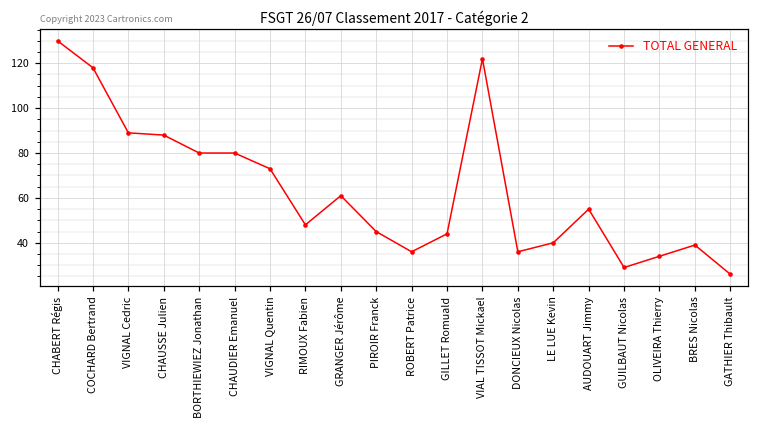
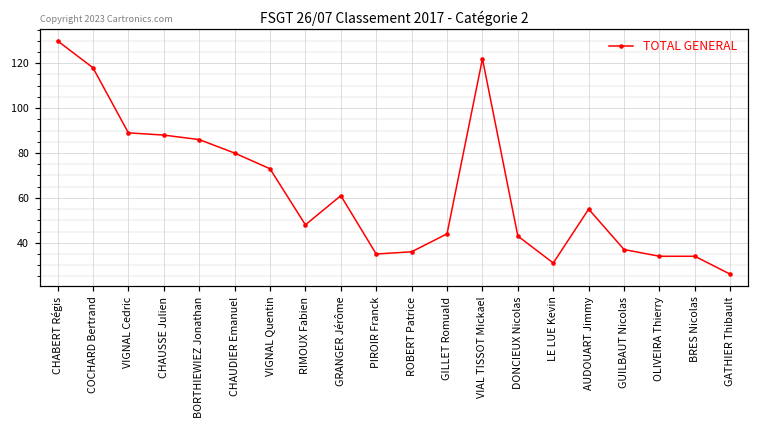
  {
    "COCHARD Bertrand": 118,
    "VIGNAL Cedric": 89,
    "CHAUSSE Julien": 88,
-   "BORTHIEWIEZ Jonathan": 80,
+   "BORTHIEWIEZ Jonathan": 86,
    "CHAUDIER Emanuel": 80,
    "VIGNAL Quentin": 73,
    "RIMOUX Fabien": 48,
    "GRANGER Jérôme": 61,
-   "PIROIR Franck": 45,
+   "PIROIR Franck": 35,
    "ROBERT Patrice": 36,
    "GILLET Romuald": 44,
    "VIAL TISSOT Mickael": 122,
-   "DONCIEUX Nicolas": 36,
-   "LE LUE Kevin": 40,
+   "DONCIEUX Nicolas": 43,
+   "LE LUE Kevin": 31,
    "AUDOUART Jimmy": 55,
-   "GUILBAUT Nicolas": 29,
+   "GUILBAUT Nicolas": 37,
    "OLIVEIRA Thierry": 34,
-   "BRES Nicolas": 39,
+   "BRES Nicolas": 34,
    "GATHIER Thibault": 26
  }
